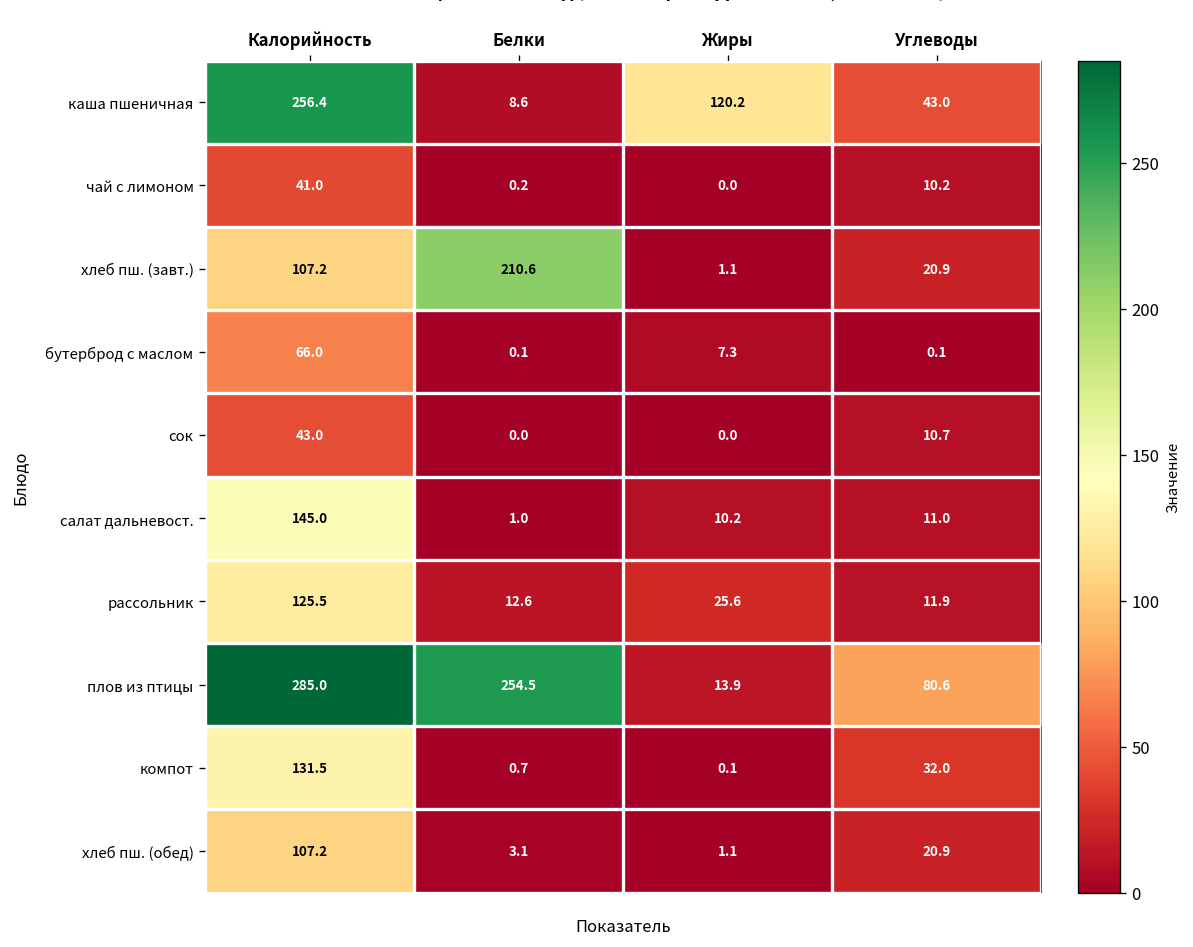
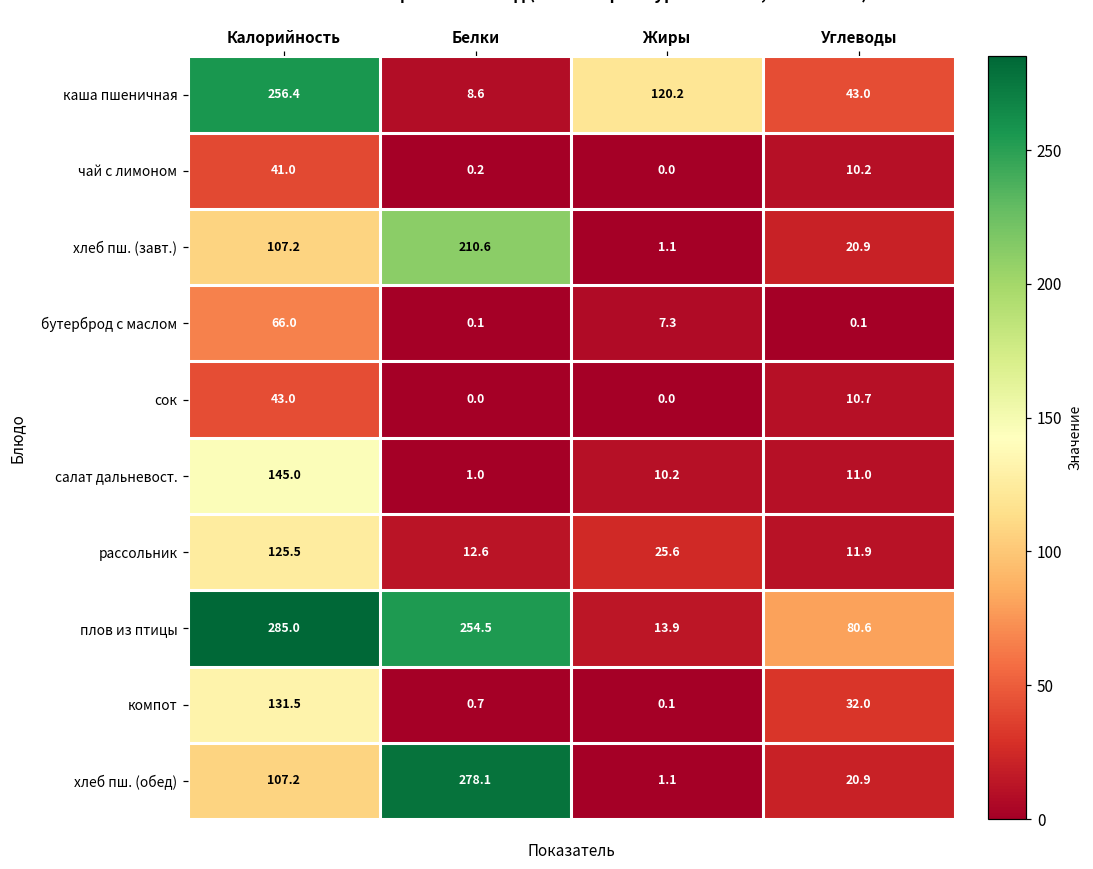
  {
    "каша пшеничная": {
      "Калорийность": 256.4,
      "Белки": 8.6,
      "Жиры": 120.2,
      "Углеводы": 43.0
    },
    "чай с лимоном": {
      "Калорийность": 41.0,
      "Белки": 0.2,
      "Жиры": 0.0,
      "Углеводы": 10.2
    },
    "хлеб пш. (завт.)": {
      "Калорийность": 107.2,
      "Белки": 210.6,
      "Жиры": 1.1,
      "Углеводы": 20.9
    },
    "бутерброд с маслом": {
      "Калорийность": 66.0,
      "Белки": 0.1,
      "Жиры": 7.3,
      "Углеводы": 0.1
    },
    "сок": {
      "Калорийность": 43.0,
      "Белки": 0.0,
      "Жиры": 0.0,
      "Углеводы": 10.7
    },
    "салат дальневост.": {
      "Калорийность": 145.0,
      "Белки": 1.0,
      "Жиры": 10.2,
      "Углеводы": 11.0
    },
    "рассольник": {
      "Калорийность": 125.5,
      "Белки": 12.6,
      "Жиры": 25.6,
      "Углеводы": 11.9
    },
    "плов из птицы": {
      "Калорийность": 285.0,
      "Белки": 254.5,
      "Жиры": 13.9,
      "Углеводы": 80.6
    },
    "компот": {
      "Калорийность": 131.5,
      "Белки": 0.7,
      "Жиры": 0.1,
      "Углеводы": 32.0
    },
    "хлеб пш. (обед)": {
      "Калорийность": 107.2,
-     "Белки": 3.1,
+     "Белки": 278.1,
      "Жиры": 1.1,
      "Углеводы": 20.9
    }
  }
